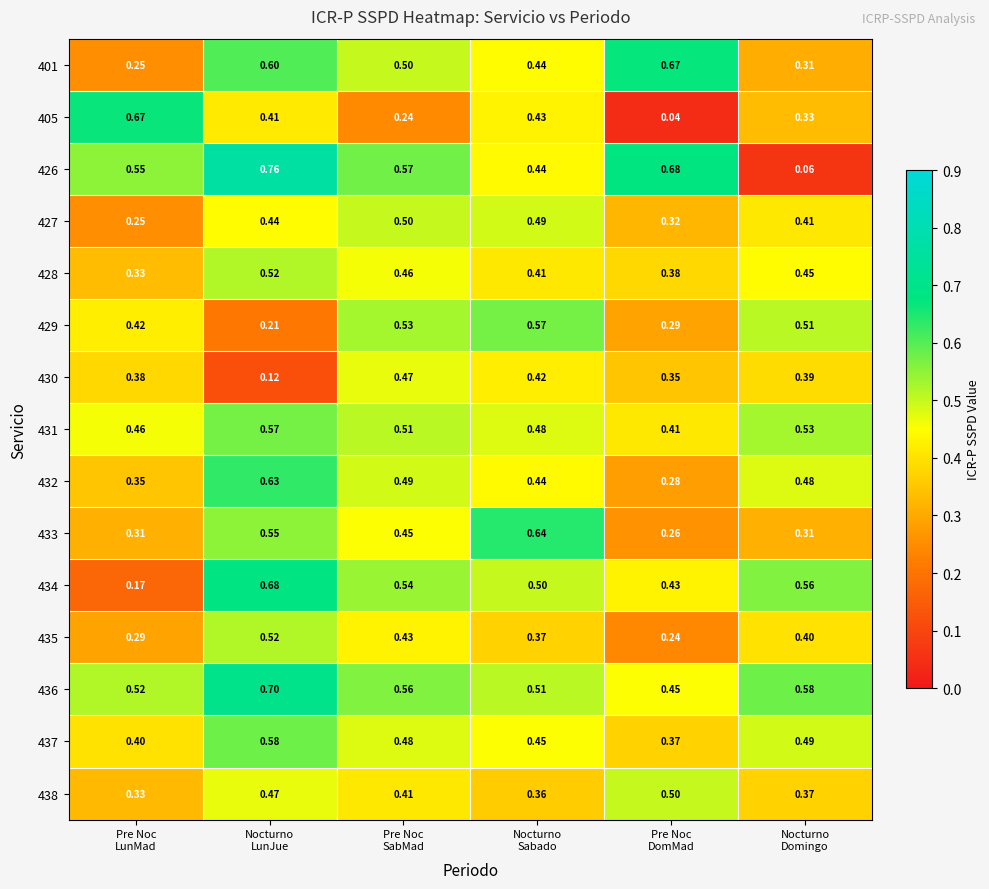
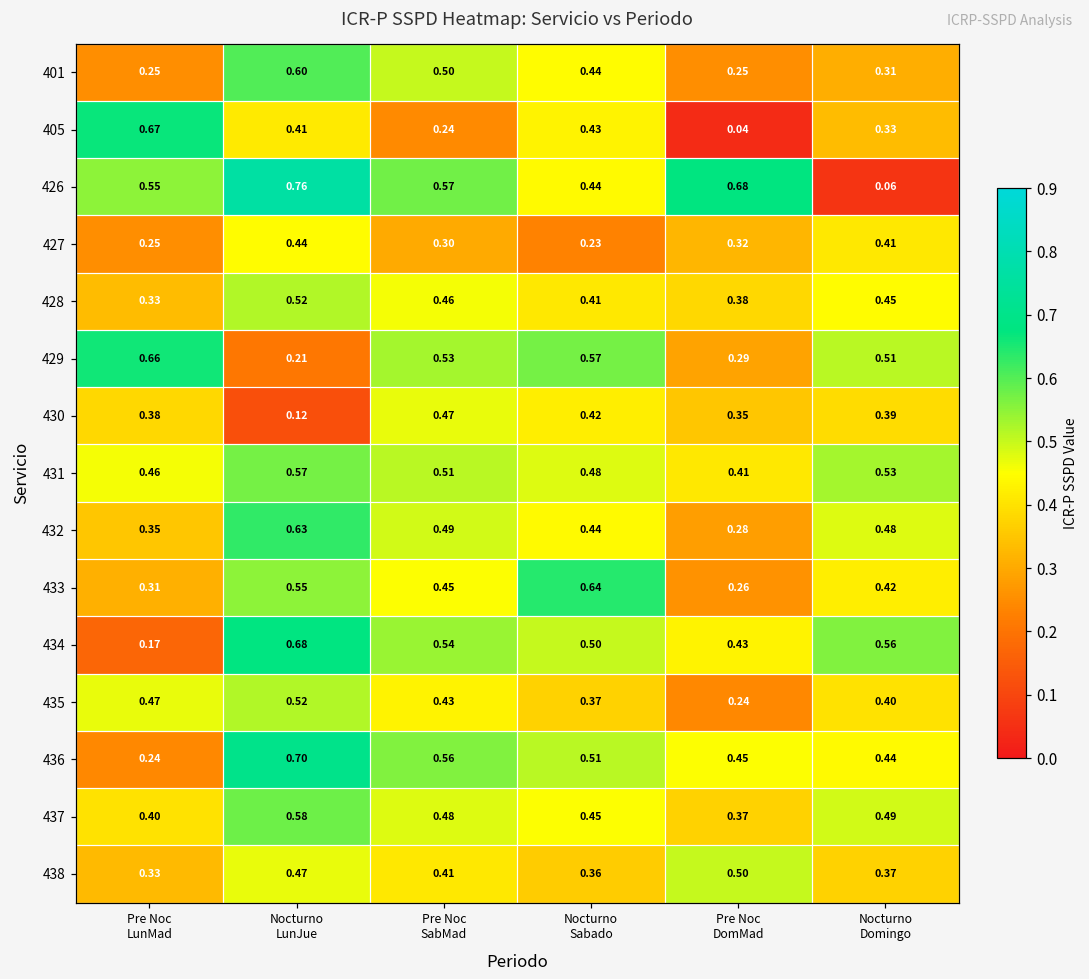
  {
    "401": {
      "Pre Noc LunMad": 0.25,
      "Nocturno LunJue": 0.60,
      "Pre Noc SabMad": 0.50,
      "Nocturno Sabado": 0.44,
-     "Pre Noc DomMad": 0.67,
+     "Pre Noc DomMad": 0.25,
      "Nocturno Domingo": 0.31
    },
    "405": {
      "Pre Noc LunMad": 0.67,
      "Nocturno LunJue": 0.41,
      "Pre Noc SabMad": 0.24,
      "Nocturno Sabado": 0.43,
      "Pre Noc DomMad": 0.04,
      "Nocturno Domingo": 0.33
    },
    "426": {
      "Pre Noc LunMad": 0.55,
      "Nocturno LunJue": 0.76,
      "Pre Noc SabMad": 0.57,
      "Nocturno Sabado": 0.44,
      "Pre Noc DomMad": 0.68,
      "Nocturno Domingo": 0.06
    },
    "427": {
      "Pre Noc LunMad": 0.25,
      "Nocturno LunJue": 0.44,
-     "Pre Noc SabMad": 0.50,
-     "Nocturno Sabado": 0.49,
+     "Pre Noc SabMad": 0.30,
+     "Nocturno Sabado": 0.23,
      "Pre Noc DomMad": 0.32,
      "Nocturno Domingo": 0.41
    },
    "428": {
      "Pre Noc LunMad": 0.33,
      "Nocturno LunJue": 0.52,
      "Pre Noc SabMad": 0.46,
      "Nocturno Sabado": 0.41,
      "Pre Noc DomMad": 0.38,
      "Nocturno Domingo": 0.45
    },
    "429": {
-     "Pre Noc LunMad": 0.42,
+     "Pre Noc LunMad": 0.66,
      "Nocturno LunJue": 0.21,
      "Pre Noc SabMad": 0.53,
      "Nocturno Sabado": 0.57,
      "Pre Noc DomMad": 0.29,
      "Nocturno Domingo": 0.51
    },
    "430": {
      "Pre Noc LunMad": 0.38,
      "Nocturno LunJue": 0.12,
      "Pre Noc SabMad": 0.47,
      "Nocturno Sabado": 0.42,
      "Pre Noc DomMad": 0.35,
      "Nocturno Domingo": 0.39
    },
    "431": {
      "Pre Noc LunMad": 0.46,
      "Nocturno LunJue": 0.57,
      "Pre Noc SabMad": 0.51,
      "Nocturno Sabado": 0.48,
      "Pre Noc DomMad": 0.41,
      "Nocturno Domingo": 0.53
    },
    "432": {
      "Pre Noc LunMad": 0.35,
      "Nocturno LunJue": 0.63,
      "Pre Noc SabMad": 0.49,
      "Nocturno Sabado": 0.44,
      "Pre Noc DomMad": 0.28,
      "Nocturno Domingo": 0.48
    },
    "433": {
      "Pre Noc LunMad": 0.31,
      "Nocturno LunJue": 0.55,
      "Pre Noc SabMad": 0.45,
      "Nocturno Sabado": 0.64,
      "Pre Noc DomMad": 0.26,
-     "Nocturno Domingo": 0.31
+     "Nocturno Domingo": 0.42
    },
    "434": {
      "Pre Noc LunMad": 0.17,
      "Nocturno LunJue": 0.68,
      "Pre Noc SabMad": 0.54,
      "Nocturno Sabado": 0.50,
      "Pre Noc DomMad": 0.43,
      "Nocturno Domingo": 0.56
    },
    "435": {
-     "Pre Noc LunMad": 0.29,
+     "Pre Noc LunMad": 0.47,
      "Nocturno LunJue": 0.52,
      "Pre Noc SabMad": 0.43,
      "Nocturno Sabado": 0.37,
      "Pre Noc DomMad": 0.24,
      "Nocturno Domingo": 0.40
    },
    "436": {
-     "Pre Noc LunMad": 0.52,
+     "Pre Noc LunMad": 0.24,
      "Nocturno LunJue": 0.70,
      "Pre Noc SabMad": 0.56,
      "Nocturno Sabado": 0.51,
      "Pre Noc DomMad": 0.45,
-     "Nocturno Domingo": 0.58
+     "Nocturno Domingo": 0.44
    },
    "437": {
      "Pre Noc LunMad": 0.40,
      "Nocturno LunJue": 0.58,
      "Pre Noc SabMad": 0.48,
      "Nocturno Sabado": 0.45,
      "Pre Noc DomMad": 0.37,
      "Nocturno Domingo": 0.49
    },
    "438": {
      "Pre Noc LunMad": 0.33,
      "Nocturno LunJue": 0.47,
      "Pre Noc SabMad": 0.41,
      "Nocturno Sabado": 0.36,
      "Pre Noc DomMad": 0.50,
      "Nocturno Domingo": 0.37
    }
  }
